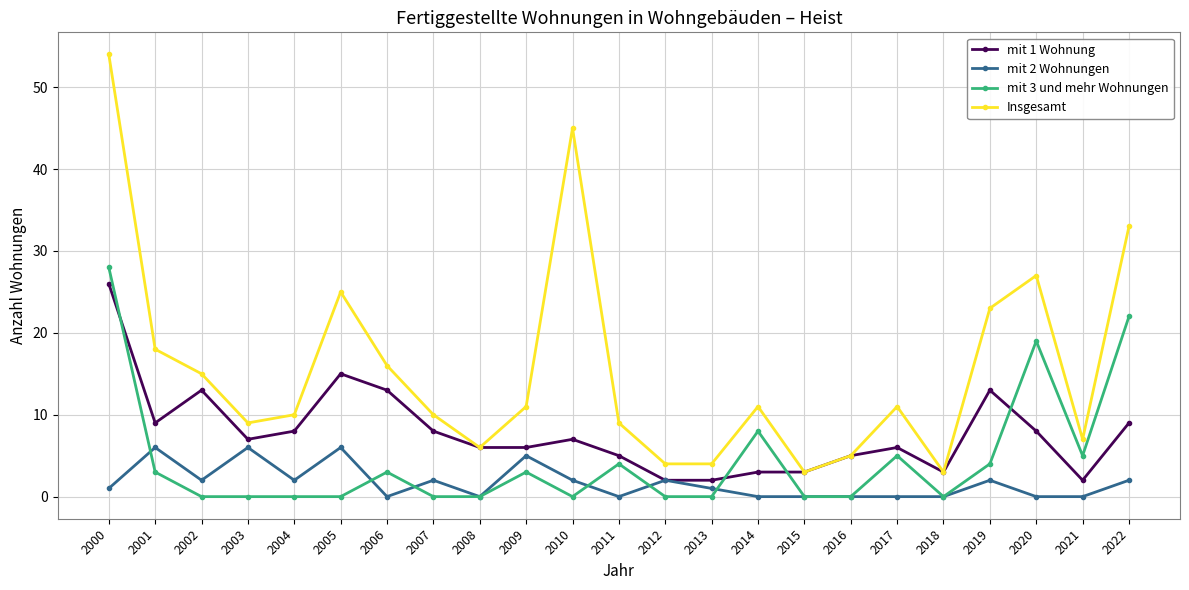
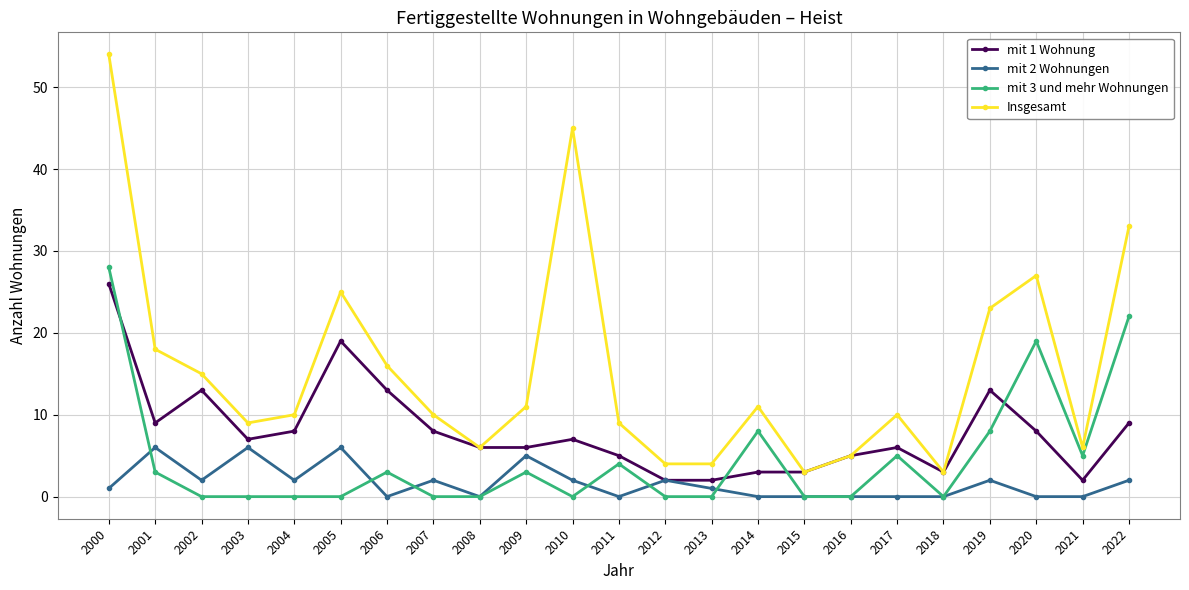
  {
    "mit 1 Wohnung": {
      "2000": 26,
      "2001": 9,
      "2002": 13,
      "2003": 7,
      "2004": 8,
-     "2005": 15,
+     "2005": 19,
      "2006": 13,
      "2007": 8,
      "2009": 6,
      "2010": 7,
      "2011": 5,
      "2013": 2,
      "2014": 3,
      "2017": 6,
      "2019": 13,
      "2020": 8,
      "2021": 2,
      "2022": 9
    },
    "mit 2 Wohnungen": {
      "2000": 1,
      "2001": 6,
      "2002": 2,
      "2003": 6,
      "2004": 2,
      "2005": 6,
      "2006": 0,
      "2007": 2,
      "2009": 5,
      "2010": 2,
      "2011": 0,
      "2013": 1,
      "2014": 0,
      "2017": 0,
      "2019": 2,
      "2020": 0,
      "2021": 0,
      "2022": 2
    },
    "mit 3 und mehr Wohnungen": {
      "2000": 28,
      "2001": 3,
      "2002": 0,
      "2003": 0,
      "2004": 0,
      "2005": 0,
      "2006": 3,
      "2007": 0,
      "2009": 3,
      "2010": 0,
      "2011": 4,
      "2012": 0,
      "2013": 0,
      "2014": 8,
      "2017": 5,
-     "2019": 4,
+     "2019": 8,
      "2020": 19,
      "2021": 5,
      "2022": 22
    },
    "Insgesamt": {
      "2000": 54,
      "2001": 18,
      "2002": 15,
      "2003": 9,
      "2004": 10,
      "2005": 25,
      "2006": 16,
      "2007": 10,
      "2009": 11,
      "2010": 45,
      "2011": 9,
      "2012": 4,
      "2013": 4,
      "2014": 11,
-     "2017": 11,
+     "2017": 10,
      "2019": 23,
      "2020": 27,
-     "2021": 7,
+     "2021": 6,
      "2022": 33
    }
  }
